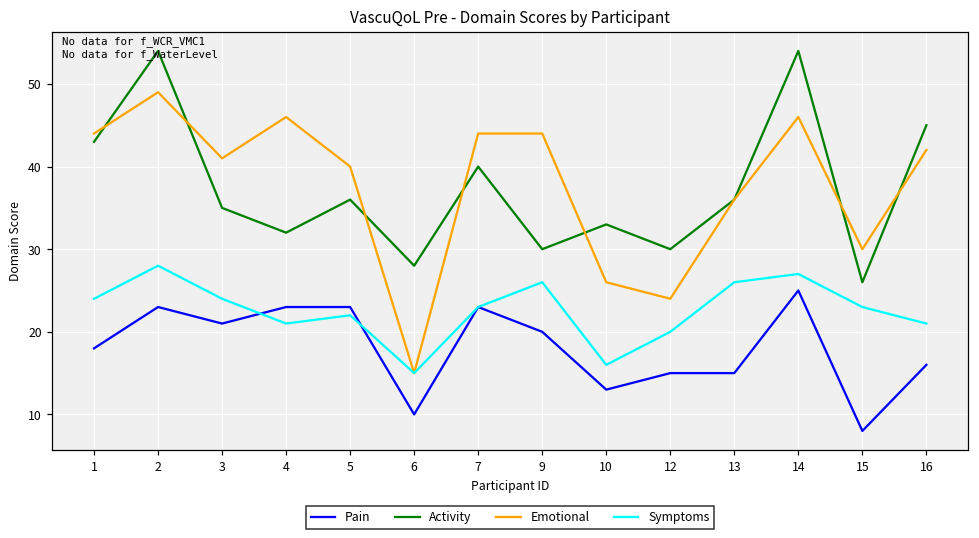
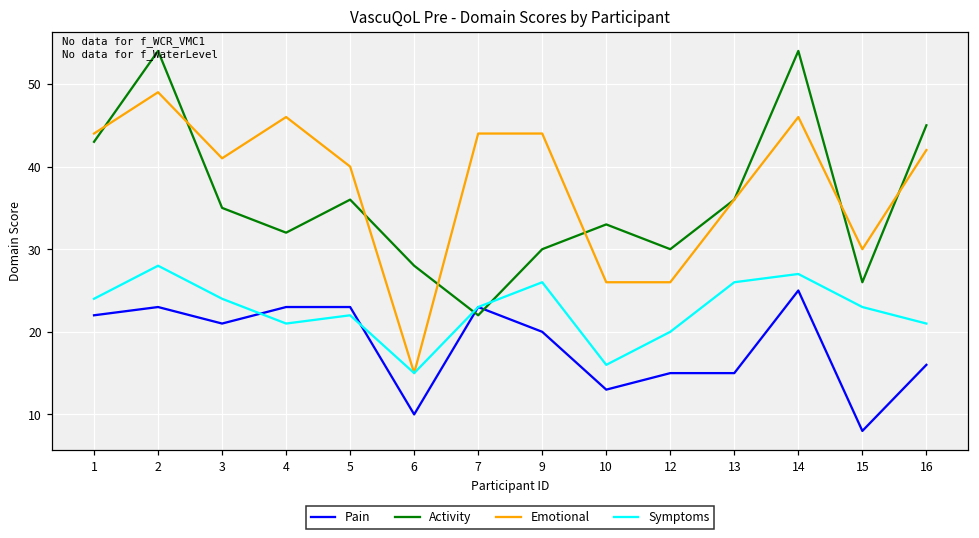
  {
    "Pain": {
-     "1": 18,
+     "1": 22,
      "2": 23,
      "3": 21,
      "4": 23,
      "5": 23,
      "6": 10,
      "9": 20,
      "10": 13,
      "12": 15,
      "13": 15,
      "14": 25,
      "15": 8,
      "16": 16
    },
    "Activity": {
      "1": 43,
      "2": 54,
      "3": 35,
      "4": 32,
      "5": 36,
      "6": 28,
-     "7": 40,
+     "7": 22,
      "9": 30,
      "10": 33,
      "12": 30,
      "14": 54,
      "15": 26,
      "16": 45
    },
    "Emotional": {
      "1": 44,
      "2": 49,
      "3": 41,
      "4": 46,
      "5": 40,
      "7": 44,
      "9": 44,
      "10": 26,
-     "12": 24,
+     "12": 26,
      "14": 46,
      "15": 30,
      "16": 42
    },
    "Symptoms": {
      "1": 24,
      "2": 28,
      "3": 24,
      "4": 21,
      "5": 22,
      "9": 26,
      "10": 16,
      "12": 20,
      "13": 26,
      "14": 27,
      "15": 23,
      "16": 21
    }
  }
